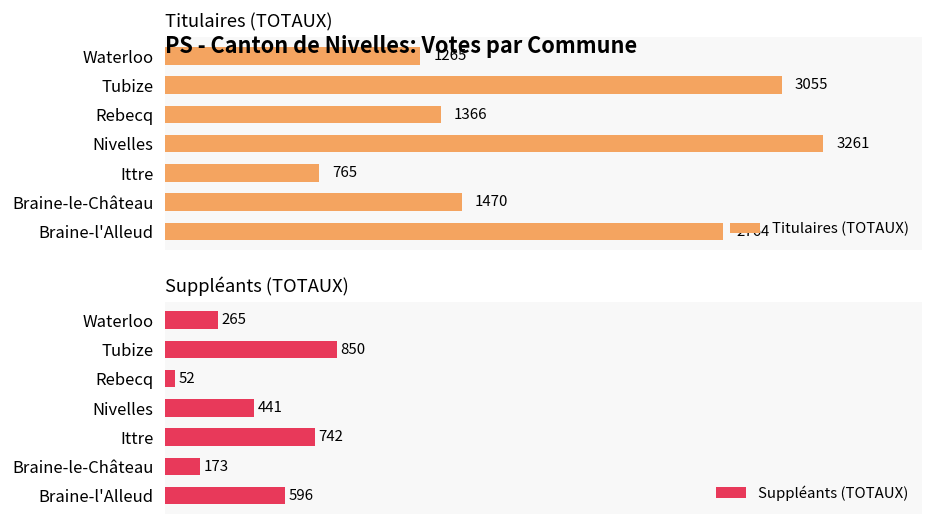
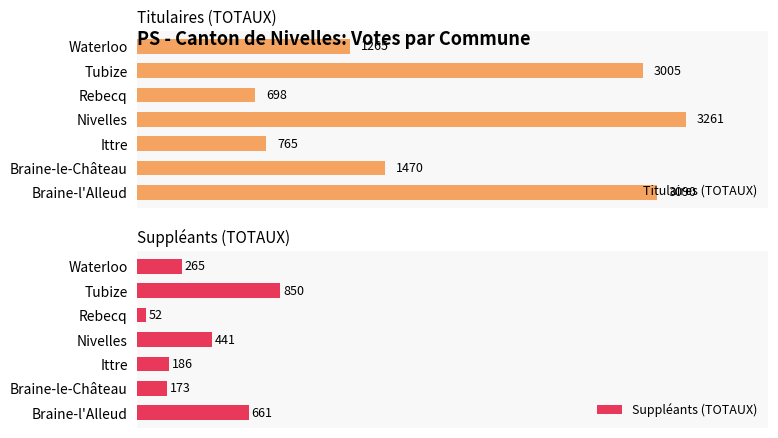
  {
    "Titulaires (TOTAUX)": {
      "Waterloo": 1265,
-     "Tubize": 3055,
-     "Rebecq": 1366,
+     "Tubize": 3005,
+     "Rebecq": 698,
      "Nivelles": 3261,
      "Ittre": 765,
      "Braine-le-Château": 1470,
-     "Braine-l'Alleud": 2764
+     "Braine-l'Alleud": 3090
    },
    "Suppléants (TOTAUX)": {
      "Waterloo": 265,
      "Tubize": 850,
      "Rebecq": 52,
      "Nivelles": 441,
-     "Ittre": 742,
+     "Ittre": 186,
      "Braine-le-Château": 173,
-     "Braine-l'Alleud": 596
+     "Braine-l'Alleud": 661
    }
  }
